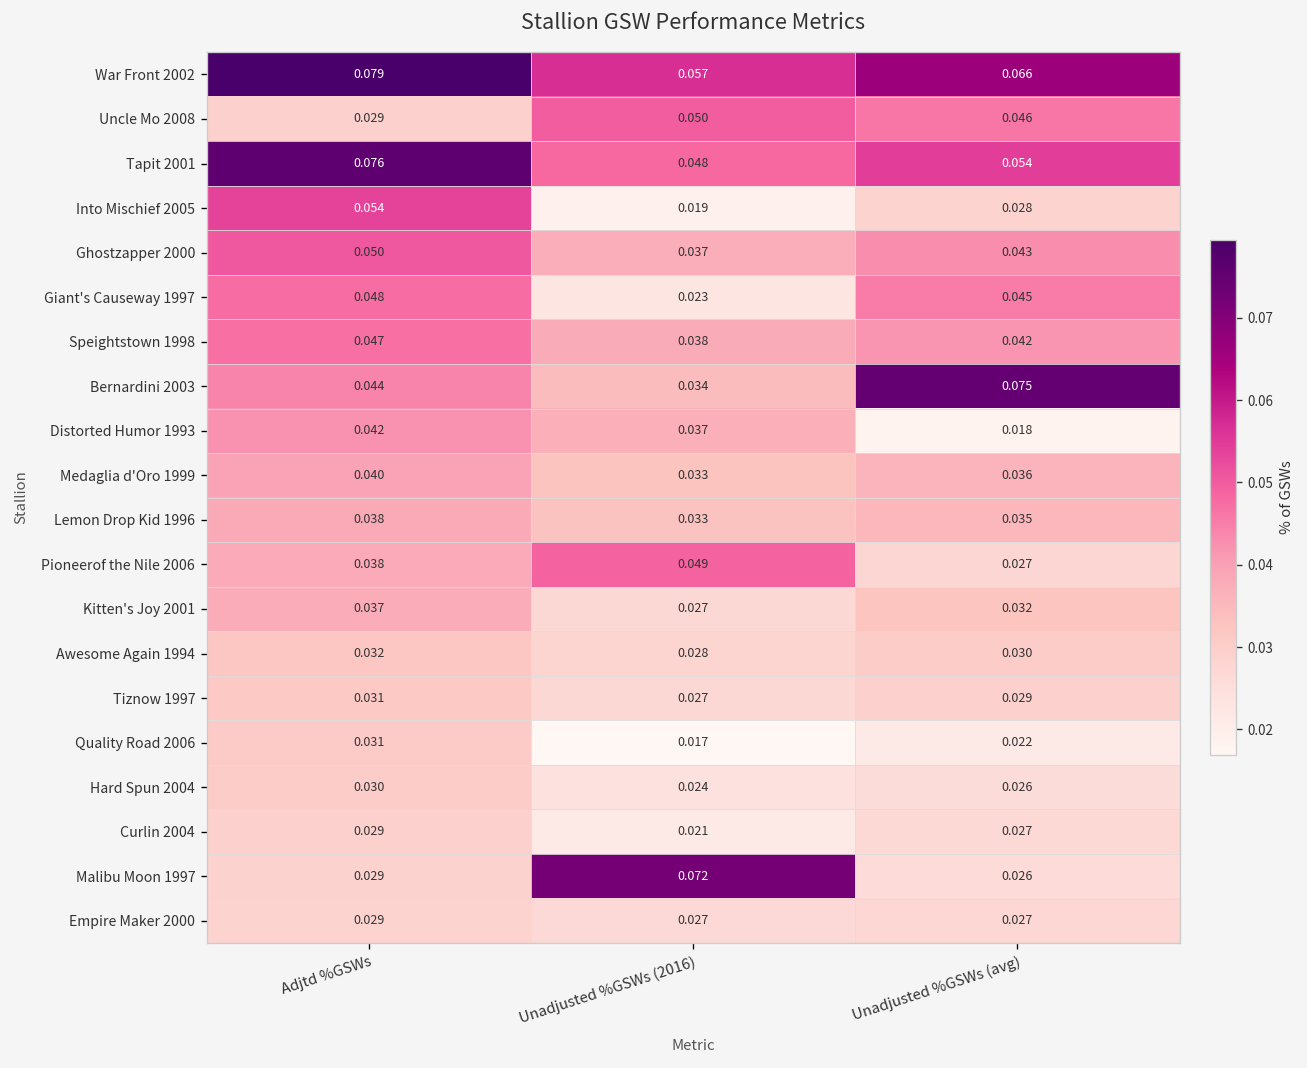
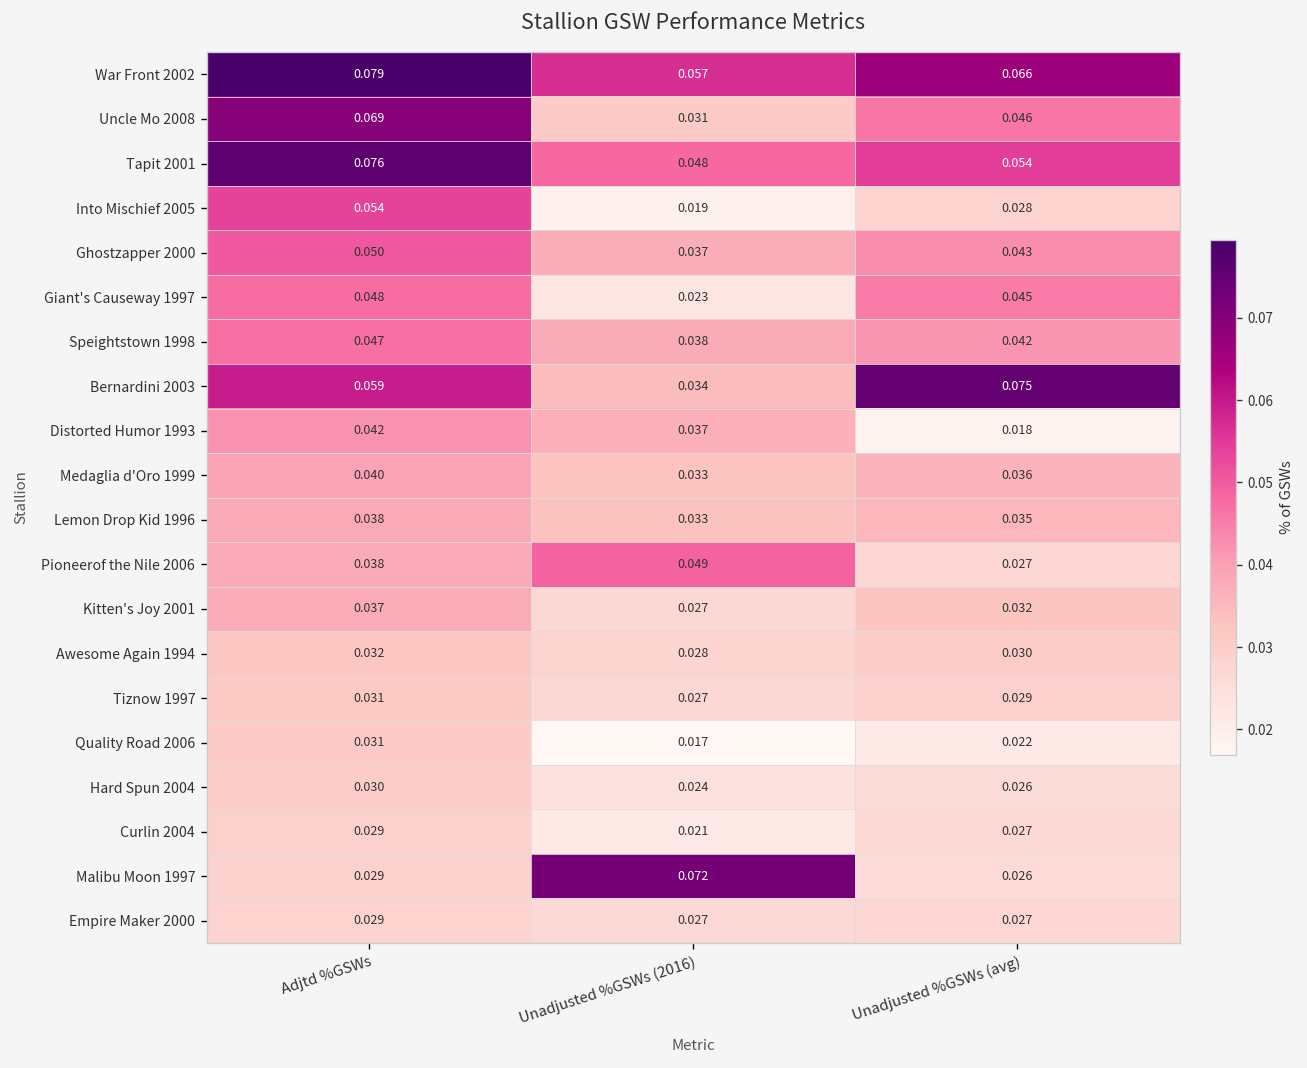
  {
    "War Front 2002": {
      "Adjtd %GSWs": 0.079,
      "Unadjusted %GSWs (2016)": 0.057,
      "Unadjusted %GSWs (avg)": 0.066
    },
    "Uncle Mo 2008": {
-     "Adjtd %GSWs": 0.029,
-     "Unadjusted %GSWs (2016)": 0.050,
+     "Adjtd %GSWs": 0.069,
+     "Unadjusted %GSWs (2016)": 0.031,
      "Unadjusted %GSWs (avg)": 0.046
    },
    "Tapit 2001": {
      "Adjtd %GSWs": 0.076,
      "Unadjusted %GSWs (2016)": 0.048,
      "Unadjusted %GSWs (avg)": 0.054
    },
    "Into Mischief 2005": {
      "Adjtd %GSWs": 0.054,
      "Unadjusted %GSWs (2016)": 0.019,
      "Unadjusted %GSWs (avg)": 0.028
    },
    "Ghostzapper 2000": {
      "Adjtd %GSWs": 0.050,
      "Unadjusted %GSWs (2016)": 0.037,
      "Unadjusted %GSWs (avg)": 0.043
    },
    "Giant's Causeway 1997": {
      "Adjtd %GSWs": 0.048,
      "Unadjusted %GSWs (2016)": 0.023,
      "Unadjusted %GSWs (avg)": 0.045
    },
    "Speightstown 1998": {
      "Adjtd %GSWs": 0.047,
      "Unadjusted %GSWs (2016)": 0.038,
      "Unadjusted %GSWs (avg)": 0.042
    },
    "Bernardini 2003": {
-     "Adjtd %GSWs": 0.044,
+     "Adjtd %GSWs": 0.059,
      "Unadjusted %GSWs (2016)": 0.034,
      "Unadjusted %GSWs (avg)": 0.075
    },
    "Distorted Humor 1993": {
      "Adjtd %GSWs": 0.042,
      "Unadjusted %GSWs (2016)": 0.037,
      "Unadjusted %GSWs (avg)": 0.018
    },
    "Medaglia d'Oro 1999": {
      "Adjtd %GSWs": 0.040,
      "Unadjusted %GSWs (2016)": 0.033,
      "Unadjusted %GSWs (avg)": 0.036
    },
    "Lemon Drop Kid 1996": {
      "Adjtd %GSWs": 0.038,
      "Unadjusted %GSWs (2016)": 0.033,
      "Unadjusted %GSWs (avg)": 0.035
    },
    "Pioneerof the Nile 2006": {
      "Adjtd %GSWs": 0.038,
      "Unadjusted %GSWs (2016)": 0.049,
      "Unadjusted %GSWs (avg)": 0.027
    },
    "Kitten's Joy 2001": {
      "Adjtd %GSWs": 0.037,
      "Unadjusted %GSWs (2016)": 0.027,
      "Unadjusted %GSWs (avg)": 0.032
    },
    "Awesome Again 1994": {
      "Adjtd %GSWs": 0.032,
      "Unadjusted %GSWs (2016)": 0.028,
      "Unadjusted %GSWs (avg)": 0.030
    },
    "Tiznow 1997": {
      "Adjtd %GSWs": 0.031,
      "Unadjusted %GSWs (2016)": 0.027,
      "Unadjusted %GSWs (avg)": 0.029
    },
    "Quality Road 2006": {
      "Adjtd %GSWs": 0.031,
      "Unadjusted %GSWs (2016)": 0.017,
      "Unadjusted %GSWs (avg)": 0.022
    },
    "Hard Spun 2004": {
      "Adjtd %GSWs": 0.030,
      "Unadjusted %GSWs (2016)": 0.024,
      "Unadjusted %GSWs (avg)": 0.026
    },
    "Curlin 2004": {
      "Adjtd %GSWs": 0.029,
      "Unadjusted %GSWs (2016)": 0.021,
      "Unadjusted %GSWs (avg)": 0.027
    },
    "Malibu Moon 1997": {
      "Adjtd %GSWs": 0.029,
      "Unadjusted %GSWs (2016)": 0.072,
      "Unadjusted %GSWs (avg)": 0.026
    },
    "Empire Maker 2000": {
      "Adjtd %GSWs": 0.029,
      "Unadjusted %GSWs (2016)": 0.027,
      "Unadjusted %GSWs (avg)": 0.027
    }
  }
